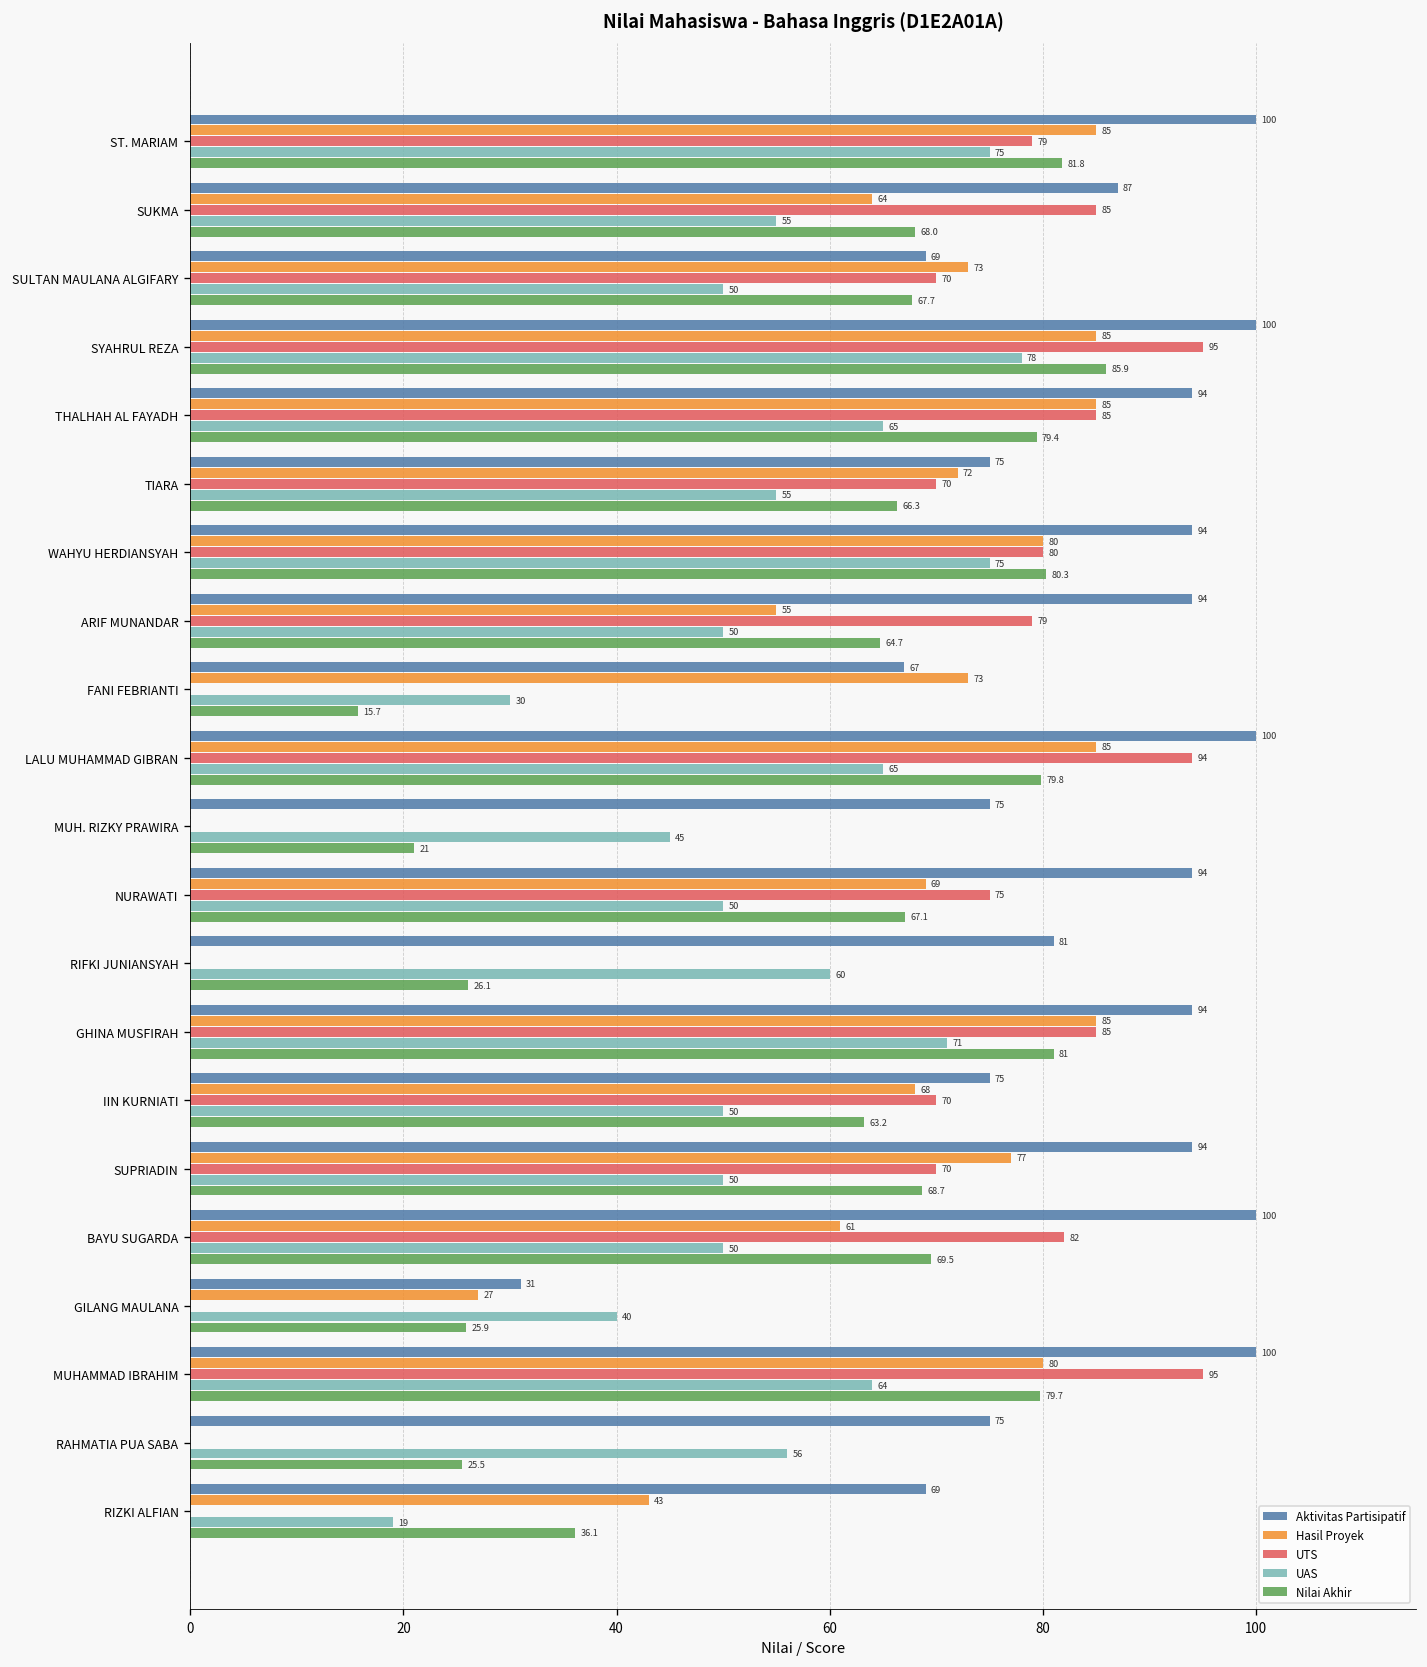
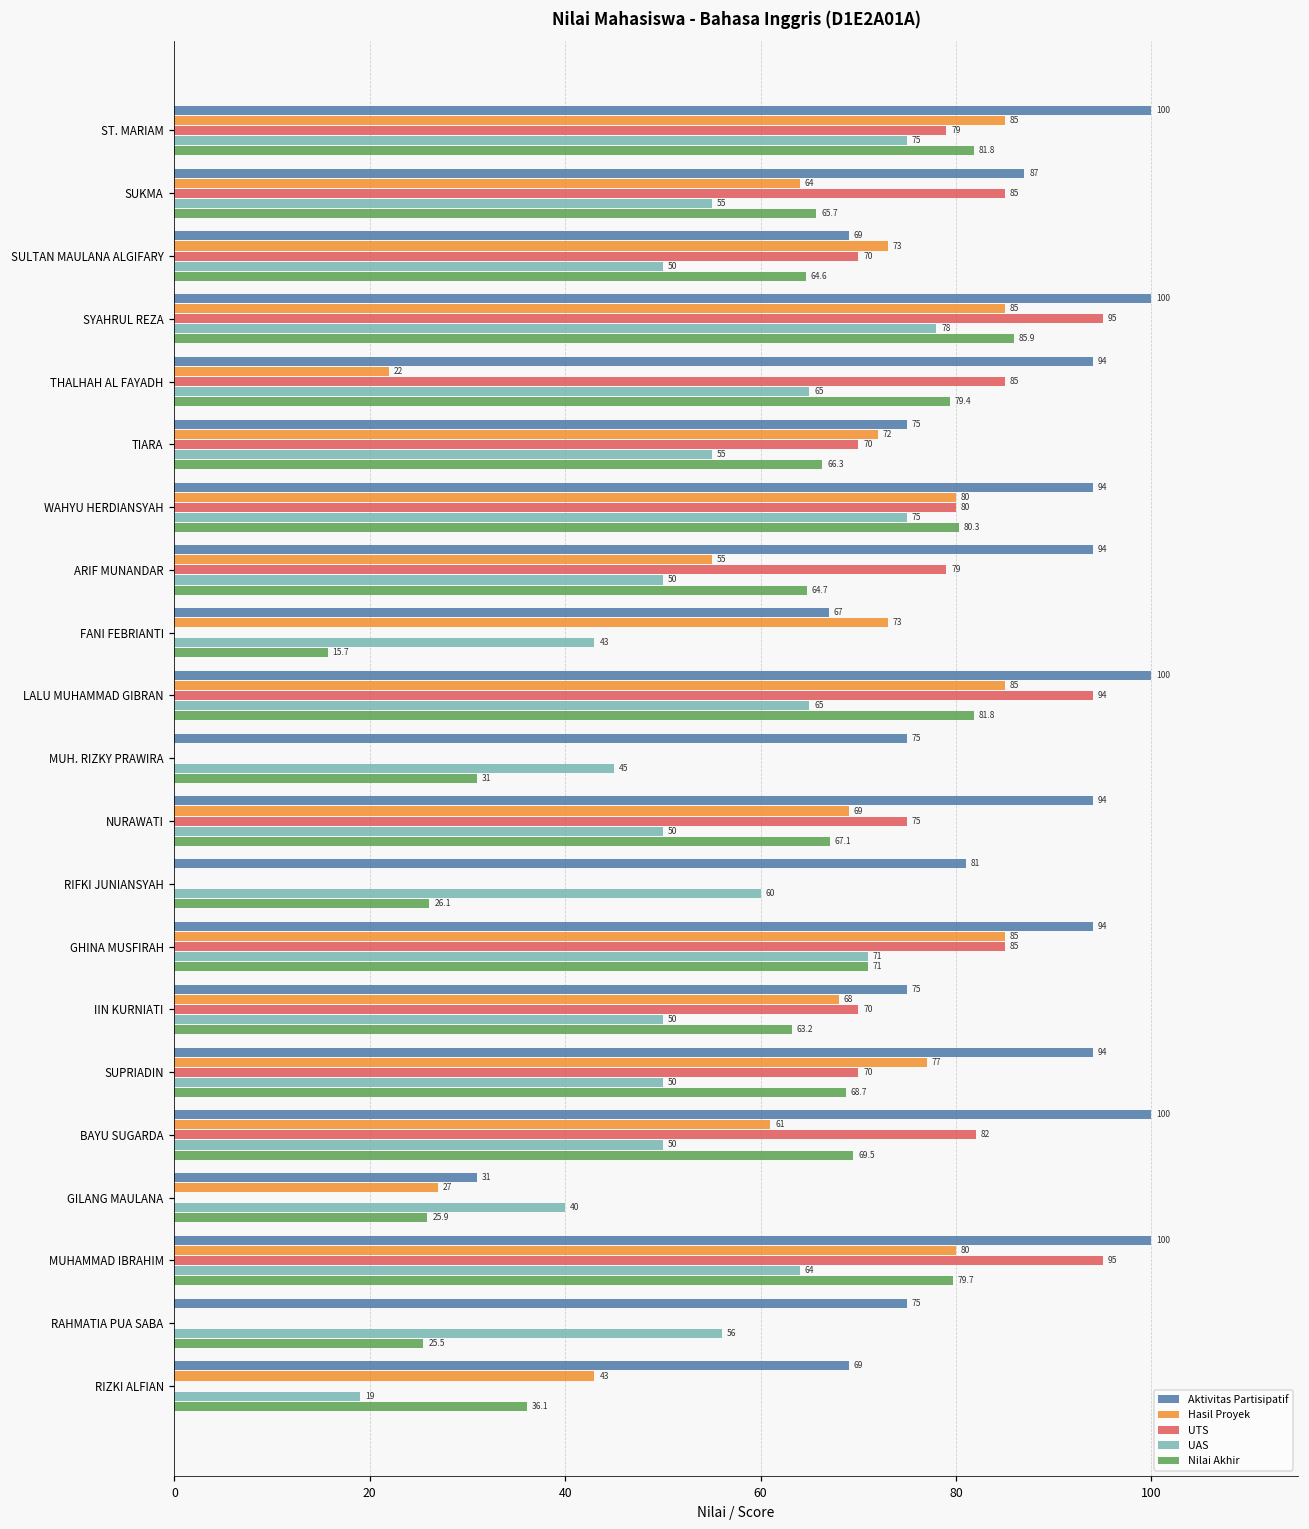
  {
    "Aktivitas Partisipatif": {
      "ST. MARIAM": 100,
      "SUKMA": 87,
      "SULTAN MAULANA ALGIFARY": 69,
      "SYAHRUL REZA": 100,
      "THALHAH AL FAYADH": 94,
      "TIARA": 75,
      "WAHYU HERDIANSYAH": 94,
      "ARIF MUNANDAR": 94,
      "FANI FEBRIANTI": 67,
      "LALU MUHAMMAD GIBRAN": 100,
      "MUH. RIZKY PRAWIRA": 75,
      "NURAWATI": 94,
      "RIFKI JUNIANSYAH": 81,
      "GHINA MUSFIRAH": 94,
      "IIN KURNIATI": 75,
      "SUPRIADIN": 94,
      "BAYU SUGARDA": 100,
      "GILANG MAULANA": 31,
      "MUHAMMAD IBRAHIM": 100,
      "RAHMATIA PUA SABA": 75,
      "RIZKI ALFIAN": 69
    },
    "Hasil Proyek": {
      "ST. MARIAM": 85,
      "SUKMA": 64,
      "SULTAN MAULANA ALGIFARY": 73,
      "SYAHRUL REZA": 85,
-     "THALHAH AL FAYADH": 85,
+     "THALHAH AL FAYADH": 22,
      "TIARA": 72,
      "WAHYU HERDIANSYAH": 80,
      "ARIF MUNANDAR": 55,
      "FANI FEBRIANTI": 73,
      "LALU MUHAMMAD GIBRAN": 85,
      "NURAWATI": 69,
      "GHINA MUSFIRAH": 85,
      "IIN KURNIATI": 68,
      "SUPRIADIN": 77,
      "BAYU SUGARDA": 61,
      "GILANG MAULANA": 27,
      "MUHAMMAD IBRAHIM": 80,
      "RIZKI ALFIAN": 43
    },
    "UTS": {
      "ST. MARIAM": 79,
      "SUKMA": 85,
      "SULTAN MAULANA ALGIFARY": 70,
      "SYAHRUL REZA": 95,
      "THALHAH AL FAYADH": 85,
      "TIARA": 70,
      "WAHYU HERDIANSYAH": 80,
      "ARIF MUNANDAR": 79,
      "LALU MUHAMMAD GIBRAN": 94,
      "NURAWATI": 75,
      "GHINA MUSFIRAH": 85,
      "IIN KURNIATI": 70,
      "SUPRIADIN": 70,
      "BAYU SUGARDA": 82,
      "MUHAMMAD IBRAHIM": 95
    },
    "UAS": {
      "ST. MARIAM": 75,
      "SUKMA": 55,
      "SULTAN MAULANA ALGIFARY": 50,
      "SYAHRUL REZA": 78,
      "THALHAH AL FAYADH": 65,
      "TIARA": 55,
      "WAHYU HERDIANSYAH": 75,
      "ARIF MUNANDAR": 50,
-     "FANI FEBRIANTI": 30,
+     "FANI FEBRIANTI": 43,
      "LALU MUHAMMAD GIBRAN": 65,
      "MUH. RIZKY PRAWIRA": 45,
      "NURAWATI": 50,
      "RIFKI JUNIANSYAH": 60,
      "GHINA MUSFIRAH": 71,
      "IIN KURNIATI": 50,
      "SUPRIADIN": 50,
      "BAYU SUGARDA": 50,
      "GILANG MAULANA": 40,
      "MUHAMMAD IBRAHIM": 64,
      "RAHMATIA PUA SABA": 56,
      "RIZKI ALFIAN": 19
    },
    "Nilai Akhir": {
      "ST. MARIAM": 81.8,
-     "SUKMA": 68.0,
-     "SULTAN MAULANA ALGIFARY": 67.7,
+     "SUKMA": 65.7,
+     "SULTAN MAULANA ALGIFARY": 64.6,
      "SYAHRUL REZA": 85.9,
      "THALHAH AL FAYADH": 79.4,
      "TIARA": 66.3,
      "WAHYU HERDIANSYAH": 80.3,
      "ARIF MUNANDAR": 64.7,
      "FANI FEBRIANTI": 15.7,
-     "LALU MUHAMMAD GIBRAN": 79.8,
-     "MUH. RIZKY PRAWIRA": 21,
+     "LALU MUHAMMAD GIBRAN": 81.8,
+     "MUH. RIZKY PRAWIRA": 31,
      "NURAWATI": 67.1,
      "RIFKI JUNIANSYAH": 26.1,
-     "GHINA MUSFIRAH": 81,
+     "GHINA MUSFIRAH": 71,
      "IIN KURNIATI": 63.2,
      "SUPRIADIN": 68.7,
      "BAYU SUGARDA": 69.5,
      "GILANG MAULANA": 25.9,
      "MUHAMMAD IBRAHIM": 79.7,
      "RAHMATIA PUA SABA": 25.5,
      "RIZKI ALFIAN": 36.1
    }
  }
